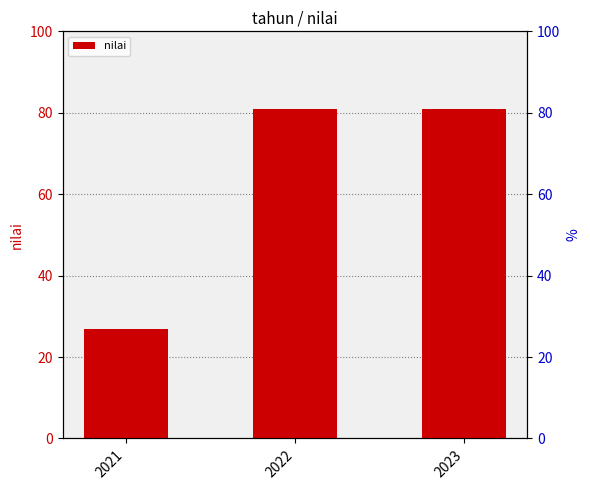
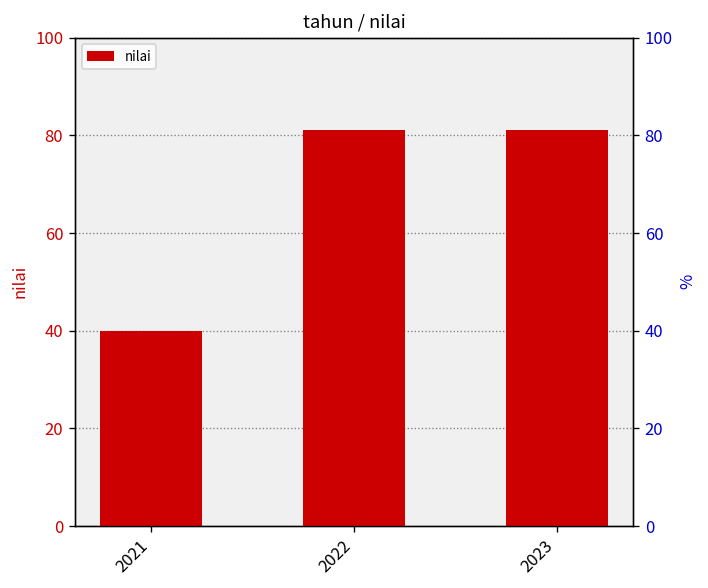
  {
-   "2021": 27,
+   "2021": 40,
    "2022": 81,
    "2023": 81
  }
